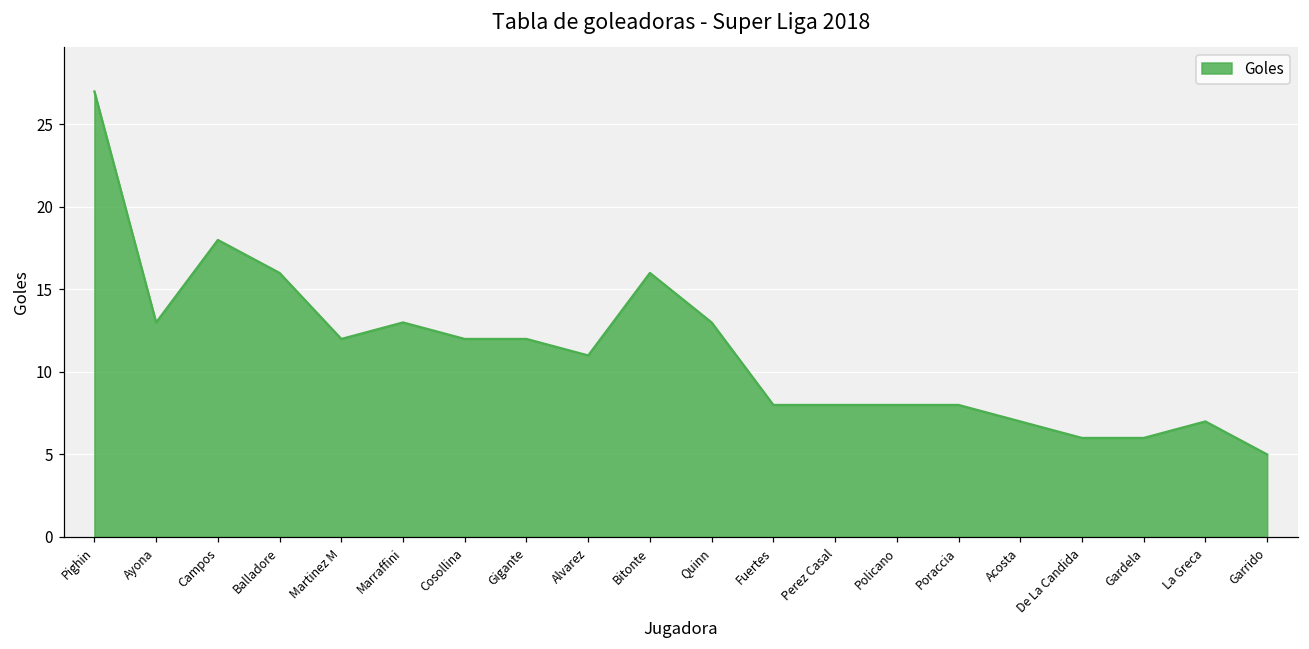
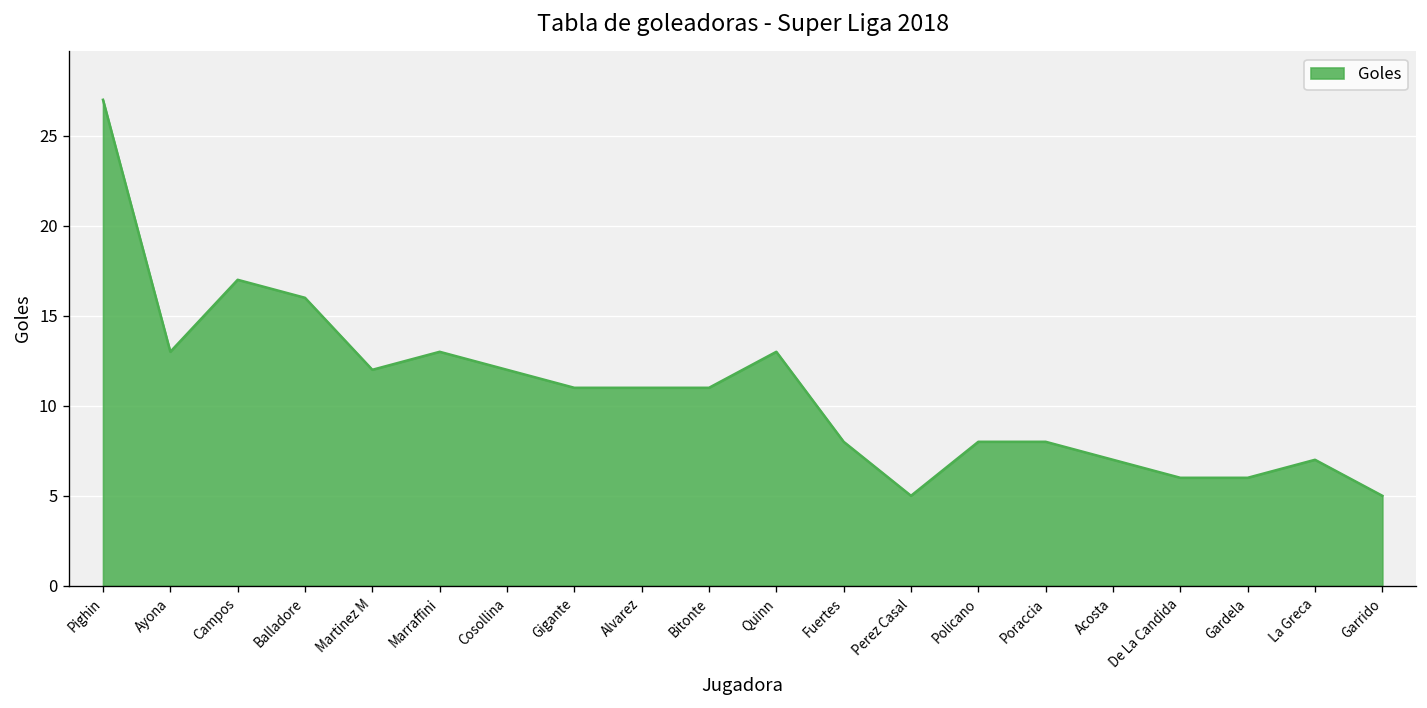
  {
    "Pighin": 27,
    "Ayona": 13,
-   "Campos": 18,
+   "Campos": 17,
    "Balladore": 16,
    "Martinez M": 12,
    "Marraffini": 13,
    "Cosollina": 12,
-   "Gigante": 12,
+   "Gigante": 11,
    "Alvarez": 11,
-   "Bitonte": 16,
+   "Bitonte": 11,
    "Quinn": 13,
    "Fuertes": 8,
-   "Perez Casal": 8,
+   "Perez Casal": 5,
    "Policano": 8,
    "Poraccia": 8,
    "Acosta": 7,
    "De La Candida": 6,
    "Gardela": 6,
    "La Greca": 7,
    "Garrido": 5
  }
